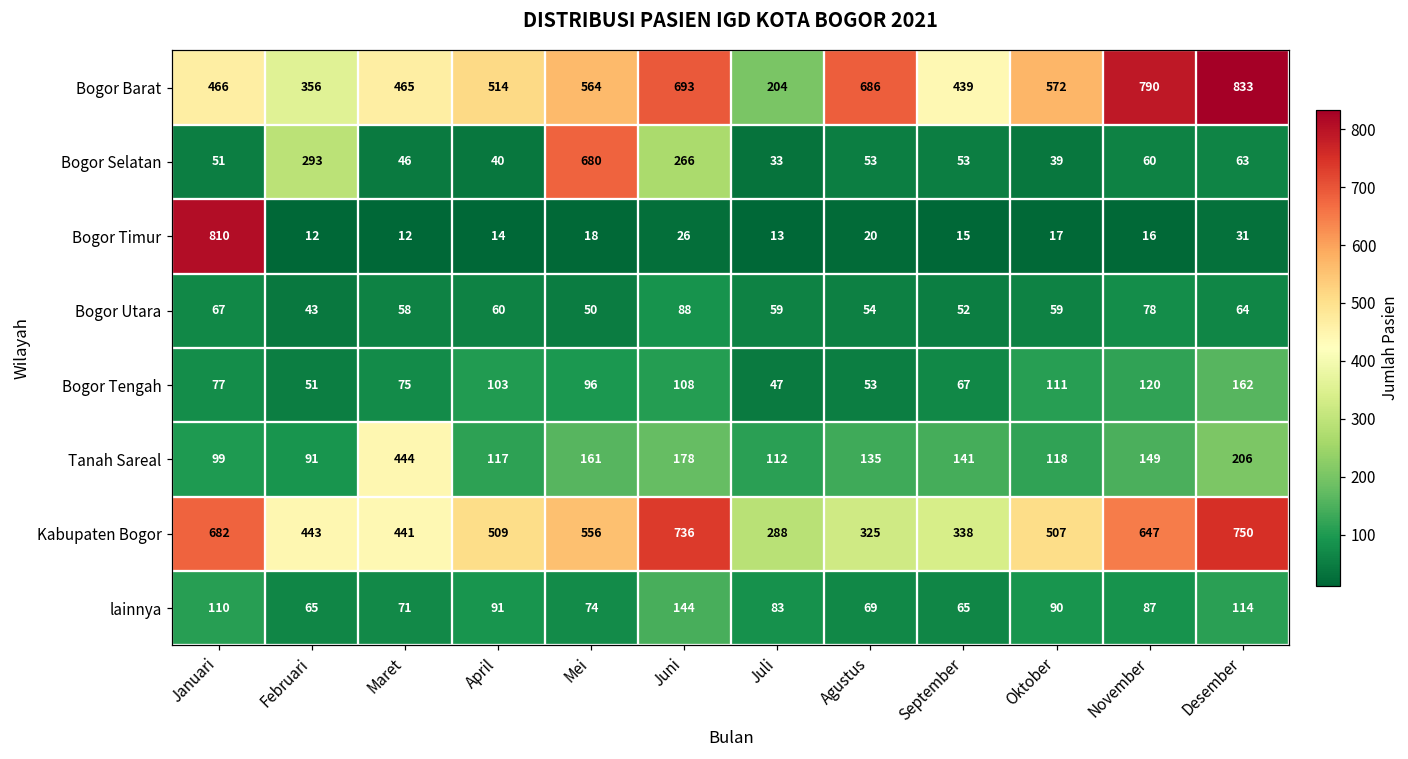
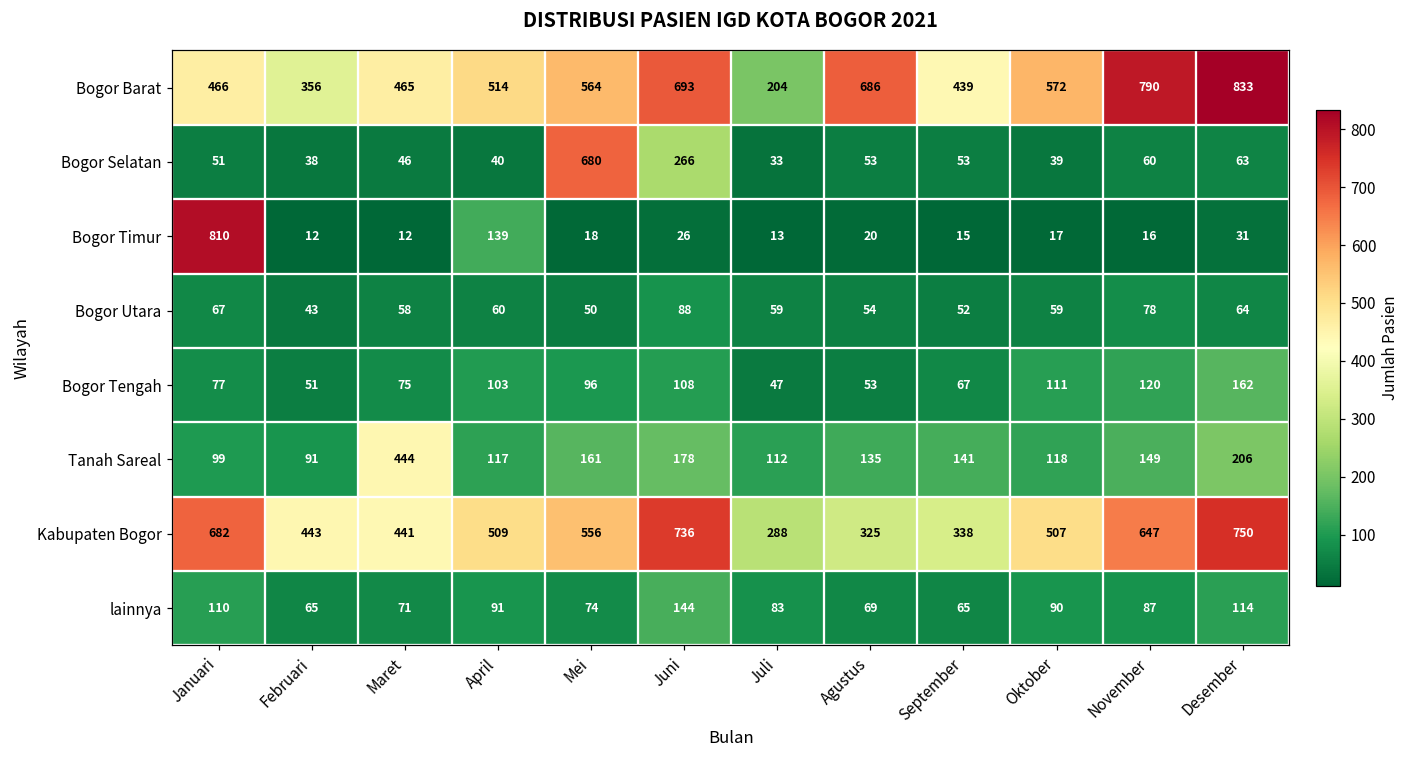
  {
    "Bogor Barat": {
      "Januari": 466,
      "Februari": 356,
      "Maret": 465,
      "April": 514,
      "Mei": 564,
      "Juni": 693,
      "Juli": 204,
      "Agustus": 686,
      "September": 439,
      "Oktober": 572,
      "November": 790,
      "Desember": 833
    },
    "Bogor Selatan": {
      "Januari": 51,
-     "Februari": 293,
+     "Februari": 38,
      "Maret": 46,
      "April": 40,
      "Mei": 680,
      "Juni": 266,
      "Juli": 33,
      "Agustus": 53,
      "September": 53,
      "Oktober": 39,
      "November": 60,
      "Desember": 63
    },
    "Bogor Timur": {
      "Januari": 810,
      "Februari": 12,
      "Maret": 12,
-     "April": 14,
+     "April": 139,
      "Mei": 18,
      "Juni": 26,
      "Juli": 13,
      "Agustus": 20,
      "September": 15,
      "Oktober": 17,
      "November": 16,
      "Desember": 31
    },
    "Bogor Utara": {
      "Januari": 67,
      "Februari": 43,
      "Maret": 58,
      "April": 60,
      "Mei": 50,
      "Juni": 88,
      "Juli": 59,
      "Agustus": 54,
      "September": 52,
      "Oktober": 59,
      "November": 78,
      "Desember": 64
    },
    "Bogor Tengah": {
      "Januari": 77,
      "Februari": 51,
      "Maret": 75,
      "April": 103,
      "Mei": 96,
      "Juni": 108,
      "Juli": 47,
      "Agustus": 53,
      "September": 67,
      "Oktober": 111,
      "November": 120,
      "Desember": 162
    },
    "Tanah Sareal": {
      "Januari": 99,
      "Februari": 91,
      "Maret": 444,
      "April": 117,
      "Mei": 161,
      "Juni": 178,
      "Juli": 112,
      "Agustus": 135,
      "September": 141,
      "Oktober": 118,
      "November": 149,
      "Desember": 206
    },
    "Kabupaten Bogor": {
      "Januari": 682,
      "Februari": 443,
      "Maret": 441,
      "April": 509,
      "Mei": 556,
      "Juni": 736,
      "Juli": 288,
      "Agustus": 325,
      "September": 338,
      "Oktober": 507,
      "November": 647,
      "Desember": 750
    },
    "lainnya": {
      "Januari": 110,
      "Februari": 65,
      "Maret": 71,
      "April": 91,
      "Mei": 74,
      "Juni": 144,
      "Juli": 83,
      "Agustus": 69,
      "September": 65,
      "Oktober": 90,
      "November": 87,
      "Desember": 114
    }
  }
